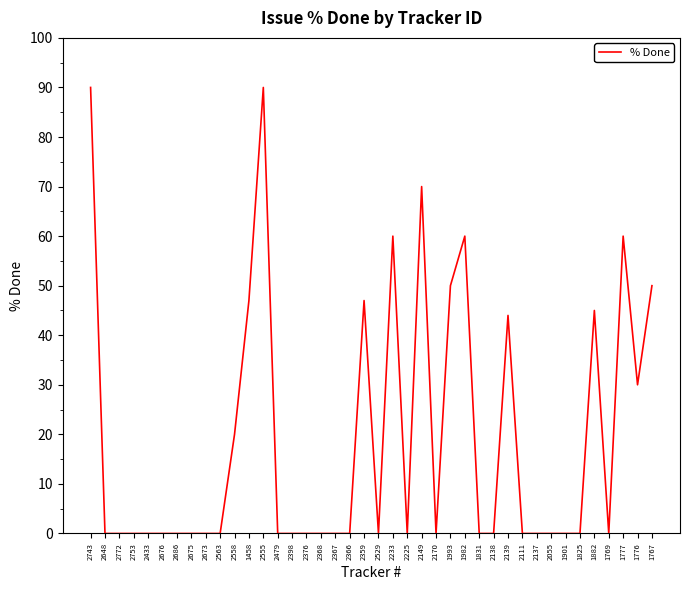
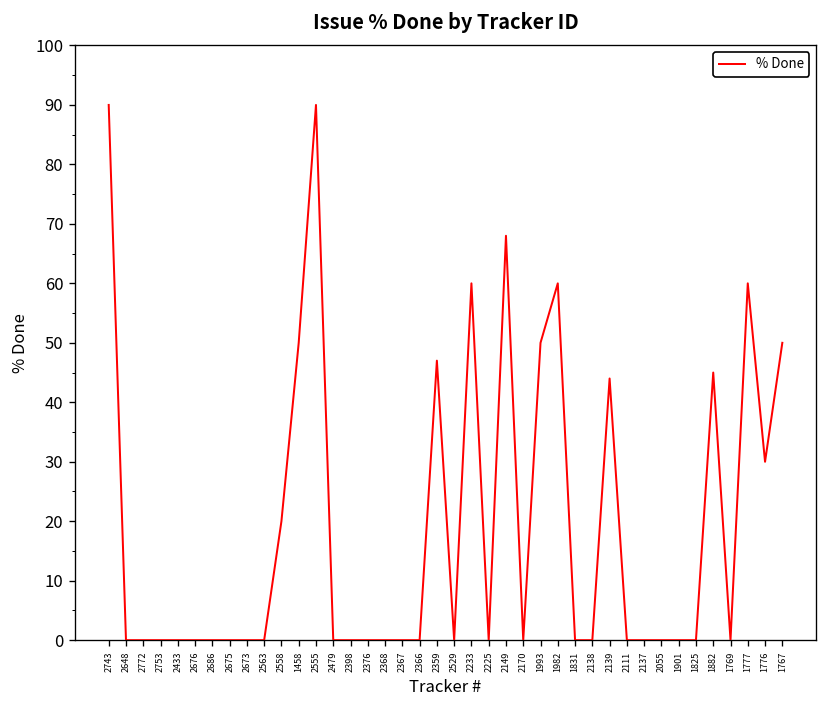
  {
    "2743": 90,
    "2648": 0,
    "2772": 0,
    "2753": 0,
    "2433": 0,
    "2676": 0,
    "2686": 0,
    "2675": 0,
    "2673": 0,
    "2563": 0,
    "2558": 20,
-   "1458": 47,
+   "1458": 50,
    "2555": 90,
    "2479": 0,
    "2398": 0,
    "2376": 0,
    "2368": 0,
    "2367": 0,
    "2366": 0,
    "2359": 47,
    "2529": 0,
    "2233": 60,
    "2225": 0,
-   "2149": 70,
+   "2149": 68,
    "2170": 0,
    "1993": 50,
    "1982": 60,
    "1831": 0,
    "2138": 0,
    "2139": 44,
    "2111": 0,
    "2137": 0,
    "2055": 0,
    "1901": 0,
    "1825": 0,
    "1882": 45,
    "1769": 0,
    "1777": 60,
    "1776": 30,
    "1767": 50
  }
